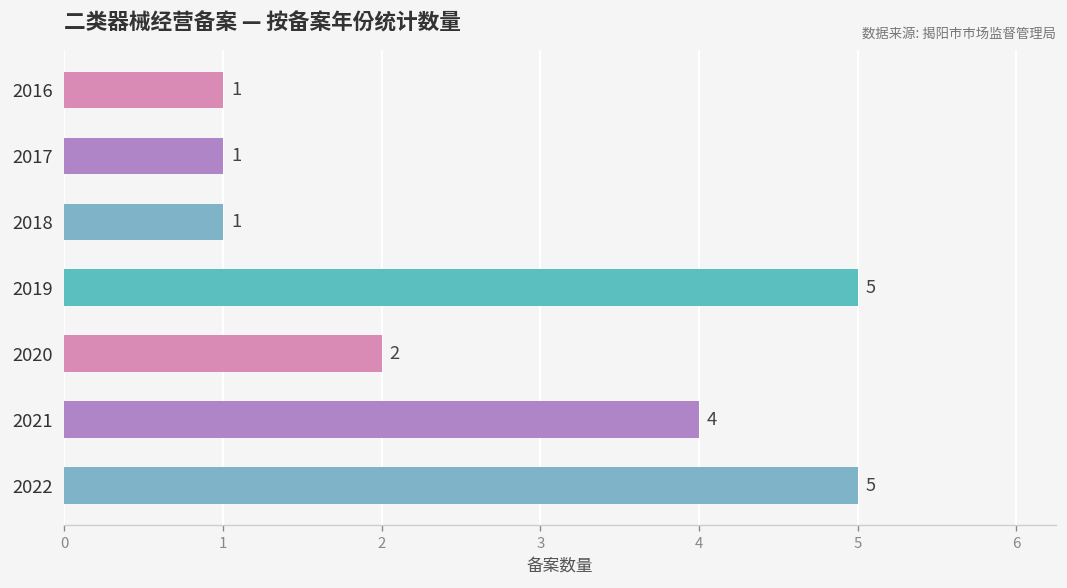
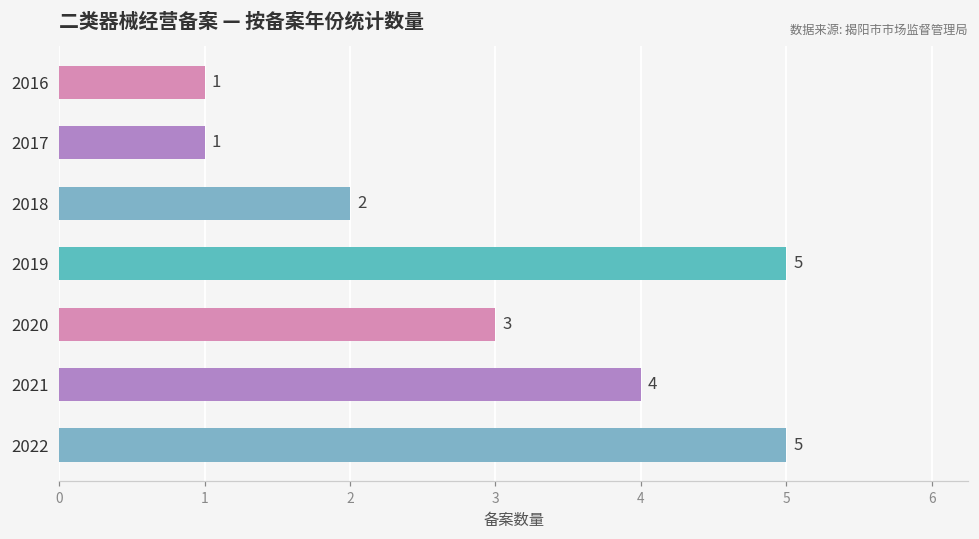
  {
    "2016": 1,
    "2017": 1,
-   "2018": 1,
+   "2018": 2,
    "2019": 5,
-   "2020": 2,
+   "2020": 3,
    "2021": 4,
    "2022": 5
  }
